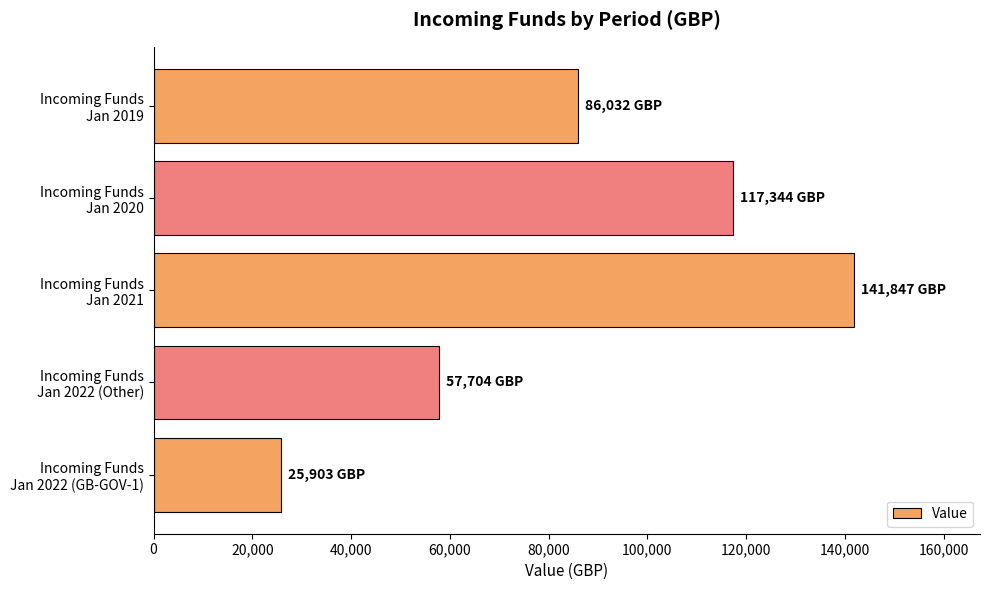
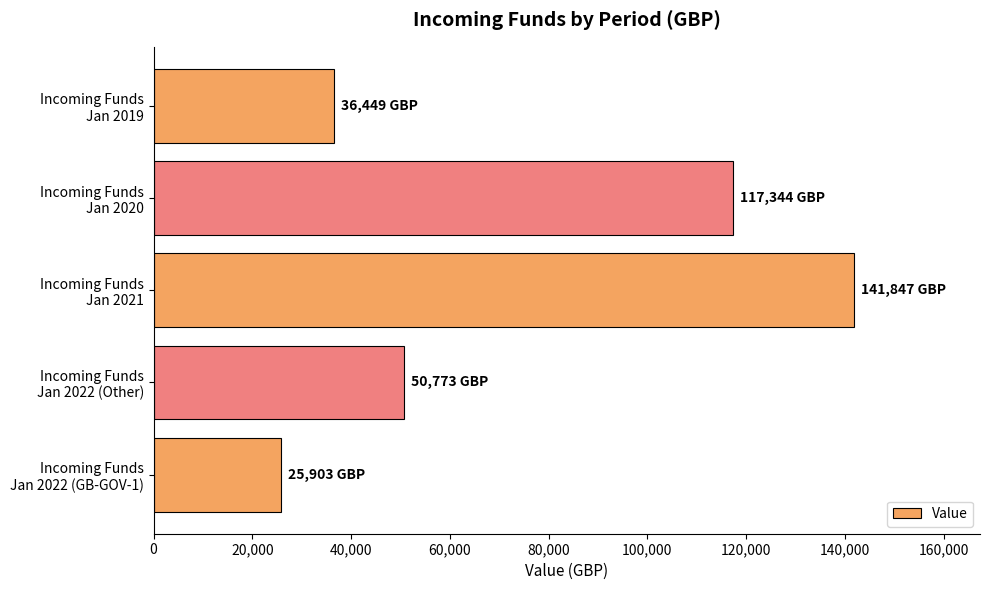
  {
-   "Incoming Funds Jan 2019": "86,032",
+   "Incoming Funds Jan 2019": "36,449",
    "Incoming Funds Jan 2020": "117,344",
    "Incoming Funds Jan 2021": "141,847",
-   "Incoming Funds Jan 2022 (Other)": "57,704",
+   "Incoming Funds Jan 2022 (Other)": "50,773",
    "Incoming Funds Jan 2022 (GB-GOV-1)": "25,903"
  }
